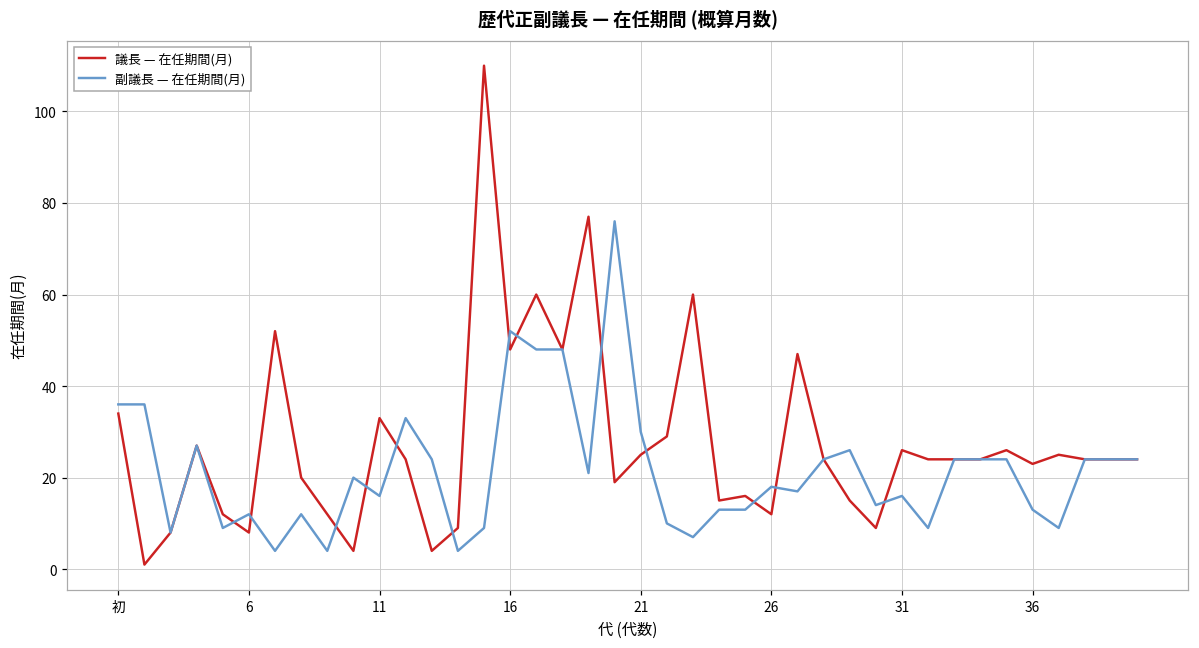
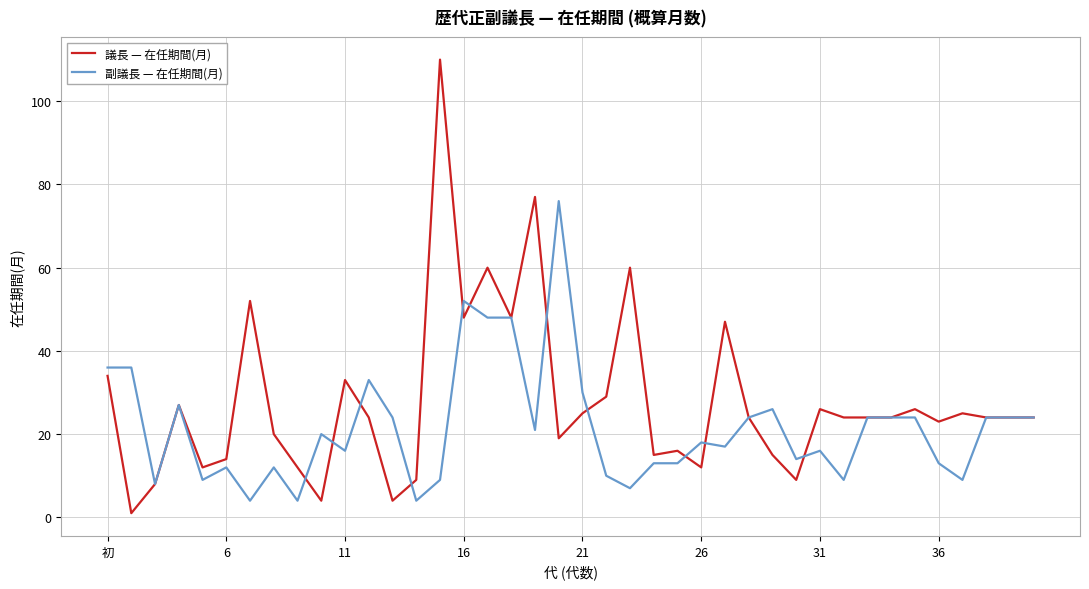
  {
    "議長 — 在任期間(月)": {
      "初": 34,
-     "6": 8,
+     "6": 14,
      "11": 33,
      "16": 48,
      "21": 25,
      "26": 12,
      "31": 26,
      "36": 23
    },
    "副議長 — 在任期間(月)": {
      "初": 36,
      "6": 12,
      "11": 16,
      "16": 52,
      "21": 30,
      "26": 18,
      "31": 16,
      "36": 13
    }
  }
